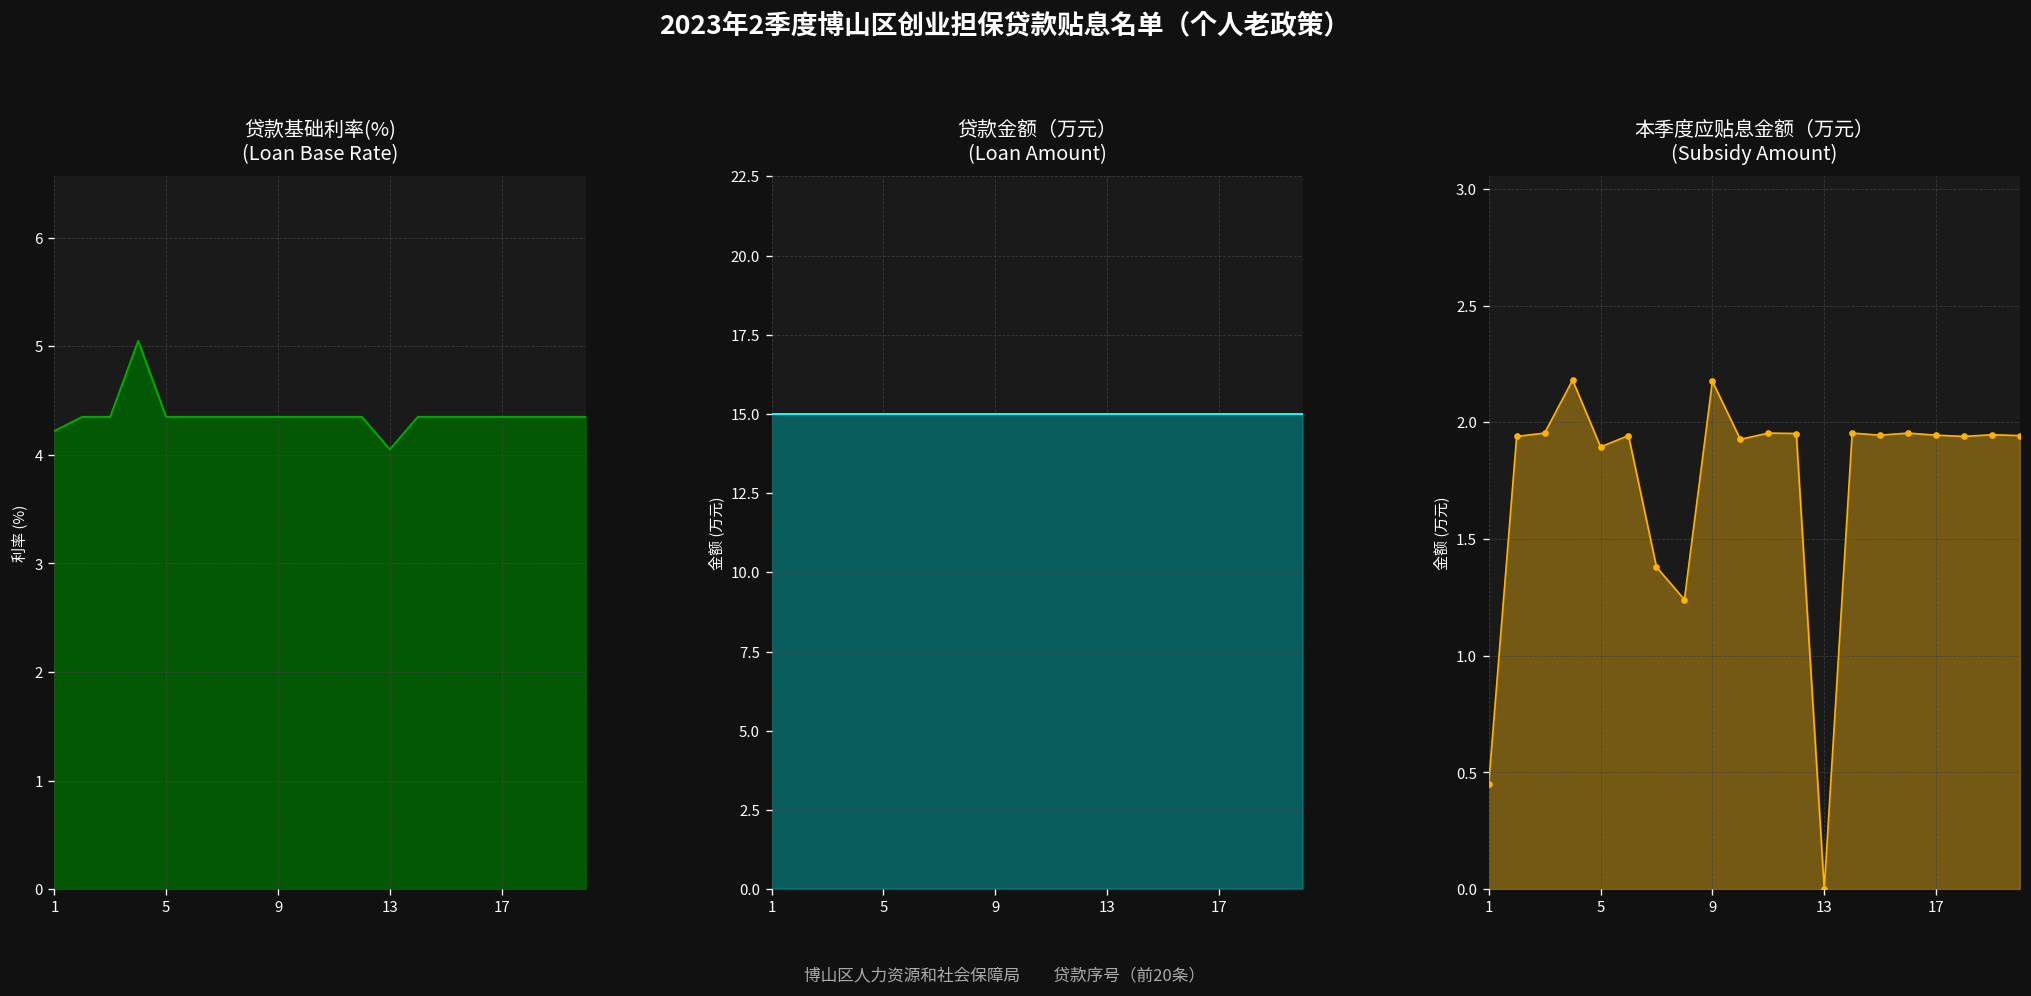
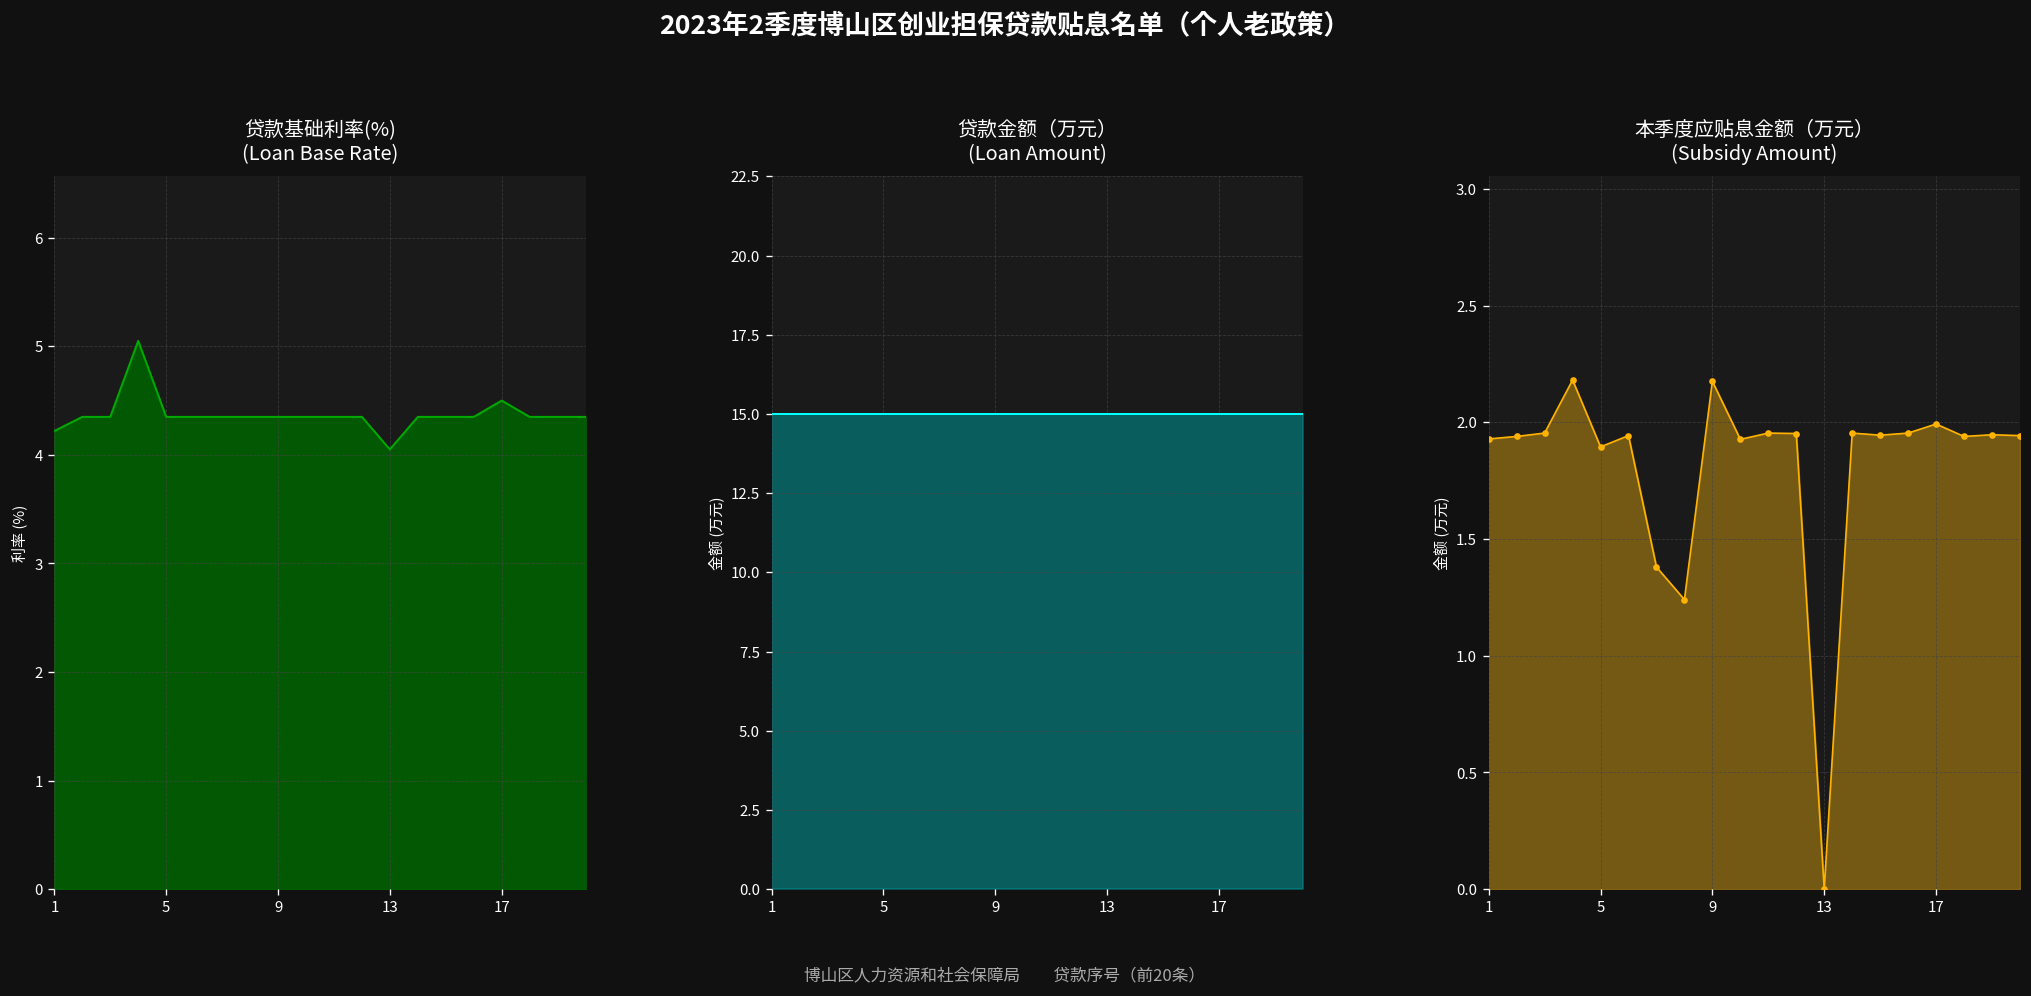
  {
    "贷款基础利率(%) (Loan Base Rate)": {
      "1": 4.2,
      "5": 4.4,
      "9": 4.4,
      "13": 4.1,
-     "17": 4.4
+     "17": 4.5
    },
    "贷款金额（万元） (Loan Amount)": {
      "1": 15.0,
      "5": 15.0,
      "9": 15.0,
      "13": 15.0,
      "17": 15.0
    },
    "本季度应贴息金额（万元） (Subsidy Amount)": {
-     "1": 0.45,
+     "1": 1.93,
      "5": 1.89,
      "9": 2.18,
      "13": 0.00,
-     "17": 1.94
+     "17": 1.99
    }
  }
